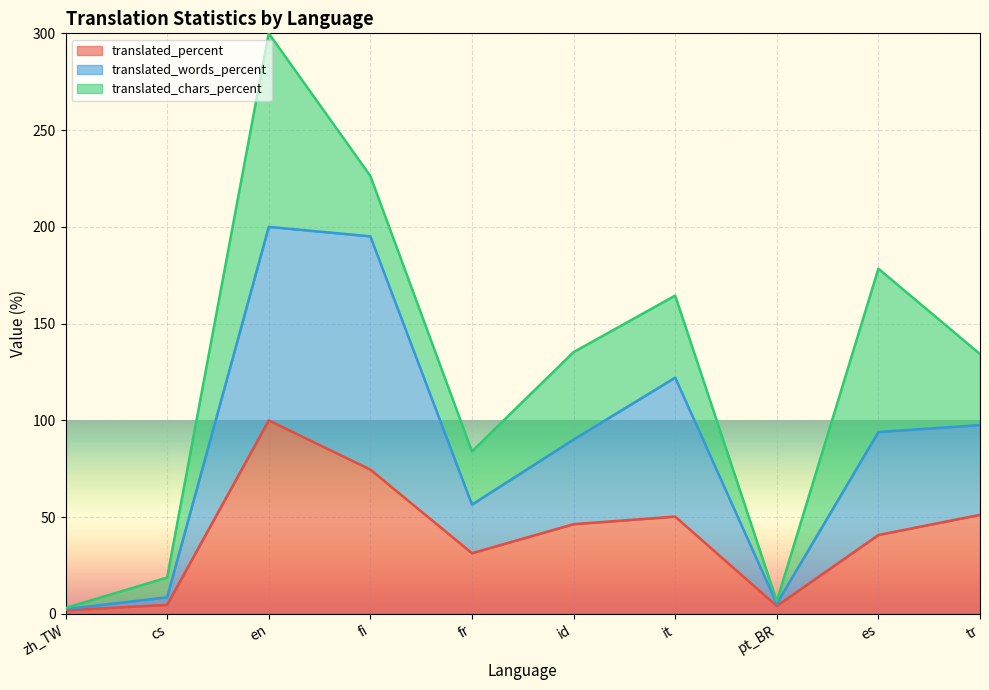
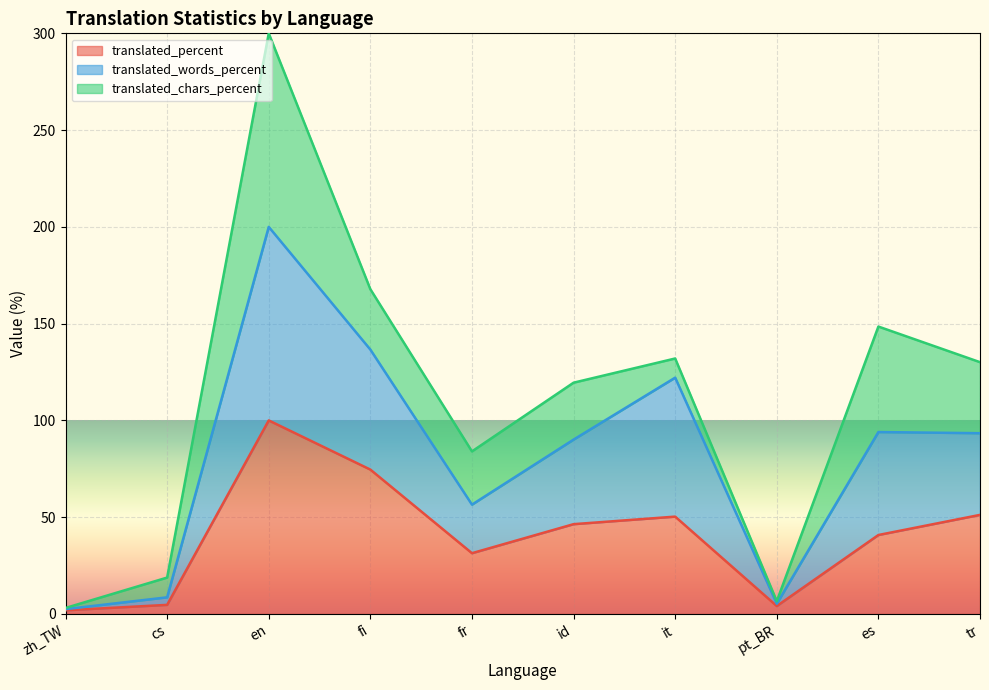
  {
    "translated_percent": {
      "cs": 5,
      "en": 100,
      "fi": 75,
      "fr": 31,
      "id": 46,
      "it": 50,
      "es": 41,
      "tr": 51
    },
    "translated_words_percent": {
      "cs": 4,
      "en": 100,
-     "fi": 121,
+     "fi": 62,
      "fr": 25,
      "id": 44,
      "it": 72,
      "es": 53,
-     "tr": 46
+     "tr": 42
    },
    "translated_chars_percent": {
      "cs": 10,
      "en": 100,
      "fi": 31,
      "fr": 28,
-     "id": 45,
-     "it": 42,
-     "es": 84,
+     "id": 29,
+     "it": 10,
+     "es": 55,
      "tr": 37
    }
  }
